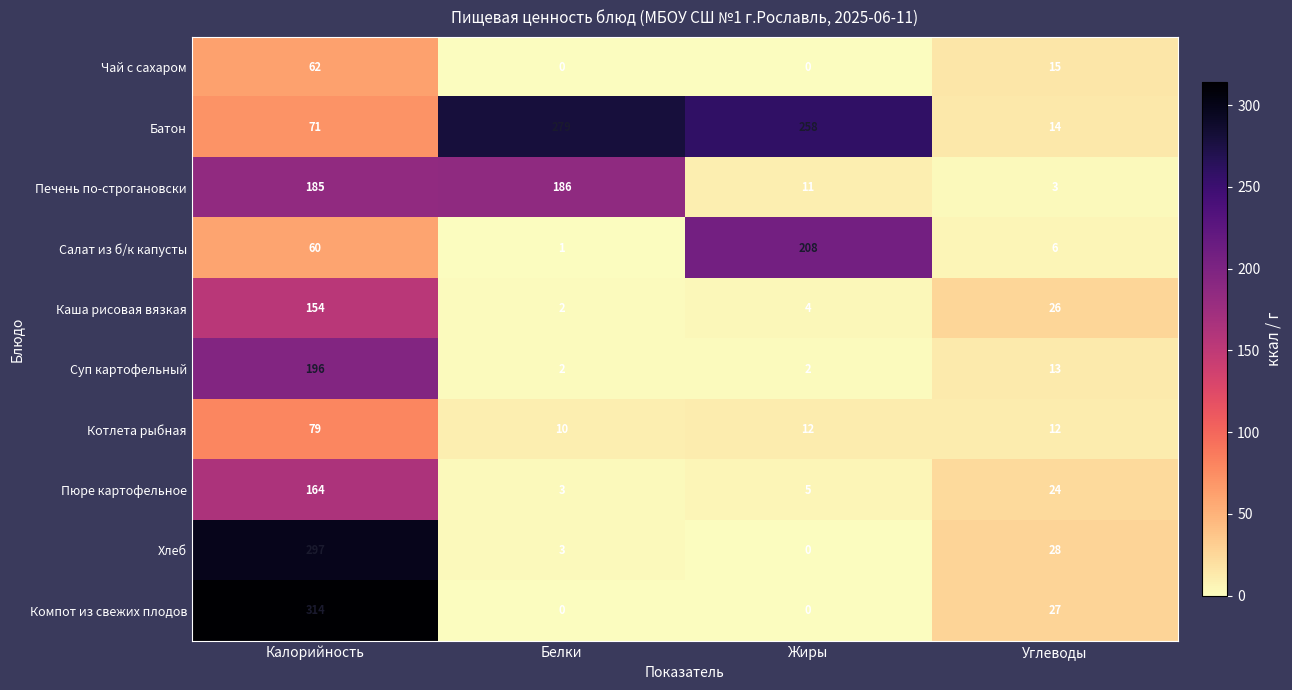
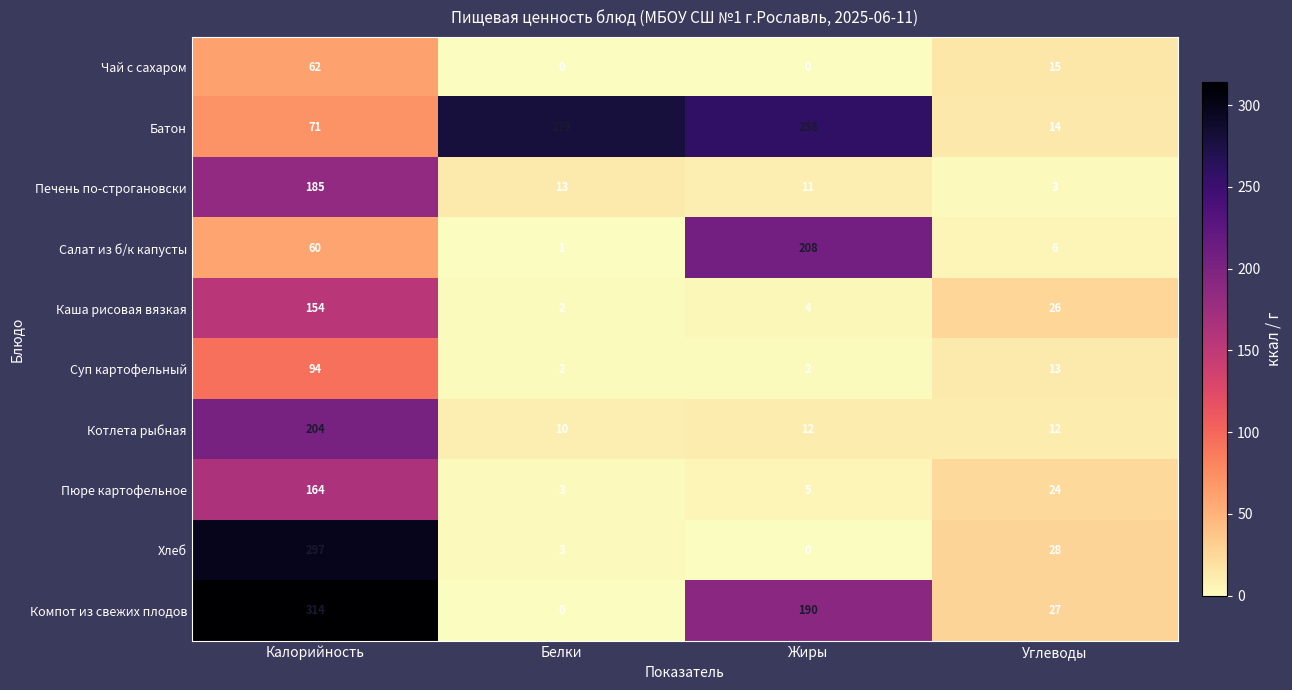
  {
    "Чай с сахаром": {
      "Калорийность": 62,
      "Белки": 0,
      "Жиры": 0,
      "Углеводы": 15
    },
    "Батон": {
      "Калорийность": 71,
      "Жиры": 258,
      "Углеводы": 14
    },
    "Печень по-строгановски": {
      "Калорийность": 185,
-     "Белки": 186,
+     "Белки": 13,
      "Жиры": 11,
      "Углеводы": 3
    },
    "Салат из б/к капусты": {
      "Калорийность": 60,
      "Белки": 1,
      "Жиры": 208,
      "Углеводы": 6
    },
    "Каша рисовая вязкая": {
      "Калорийность": 154,
      "Белки": 2,
      "Жиры": 4,
      "Углеводы": 26
    },
    "Суп картофельный": {
-     "Калорийность": 196,
+     "Калорийность": 94,
      "Белки": 2,
      "Жиры": 2,
      "Углеводы": 13
    },
    "Котлета рыбная": {
-     "Калорийность": 79,
+     "Калорийность": 204,
      "Белки": 10,
      "Жиры": 12,
      "Углеводы": 12
    },
    "Пюре картофельное": {
      "Калорийность": 164,
      "Белки": 3,
      "Жиры": 5,
      "Углеводы": 24
    },
    "Хлеб": {
      "Белки": 3,
      "Жиры": 0,
      "Углеводы": 28
    },
    "Компот из свежих плодов": {
      "Белки": 0,
-     "Жиры": 0,
+     "Жиры": 190,
      "Углеводы": 27
    }
  }
